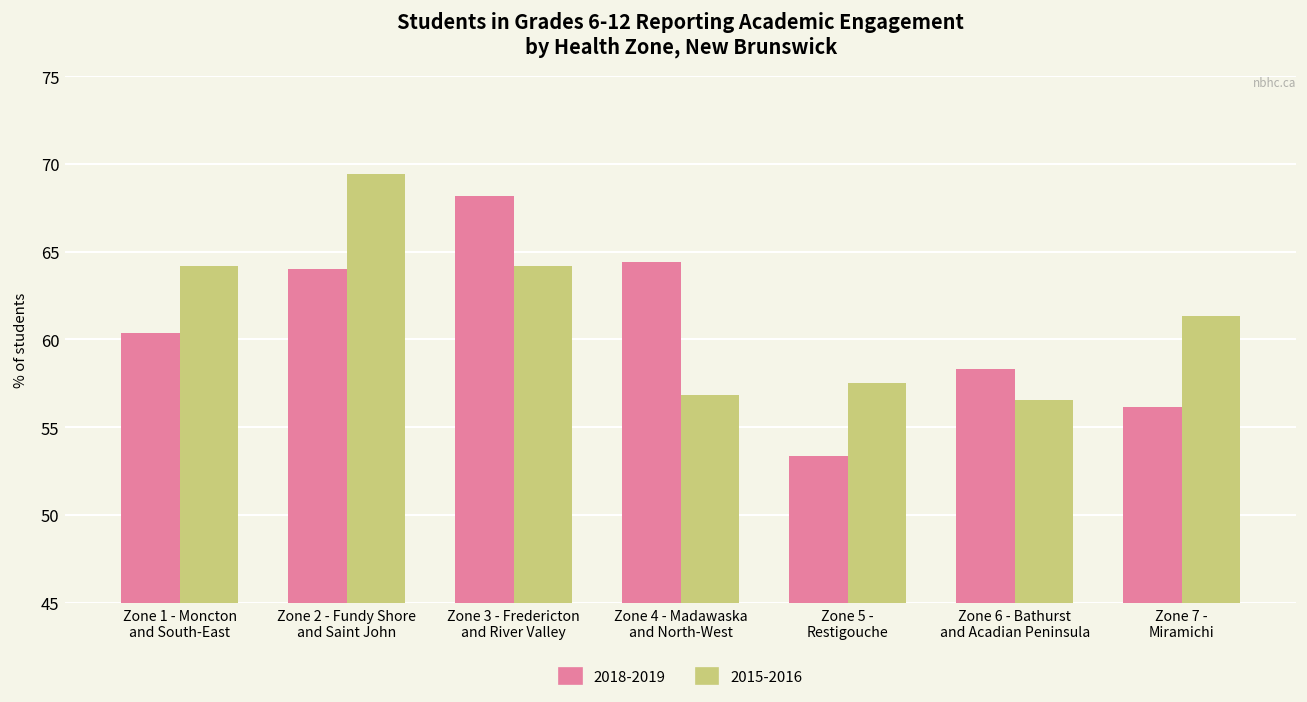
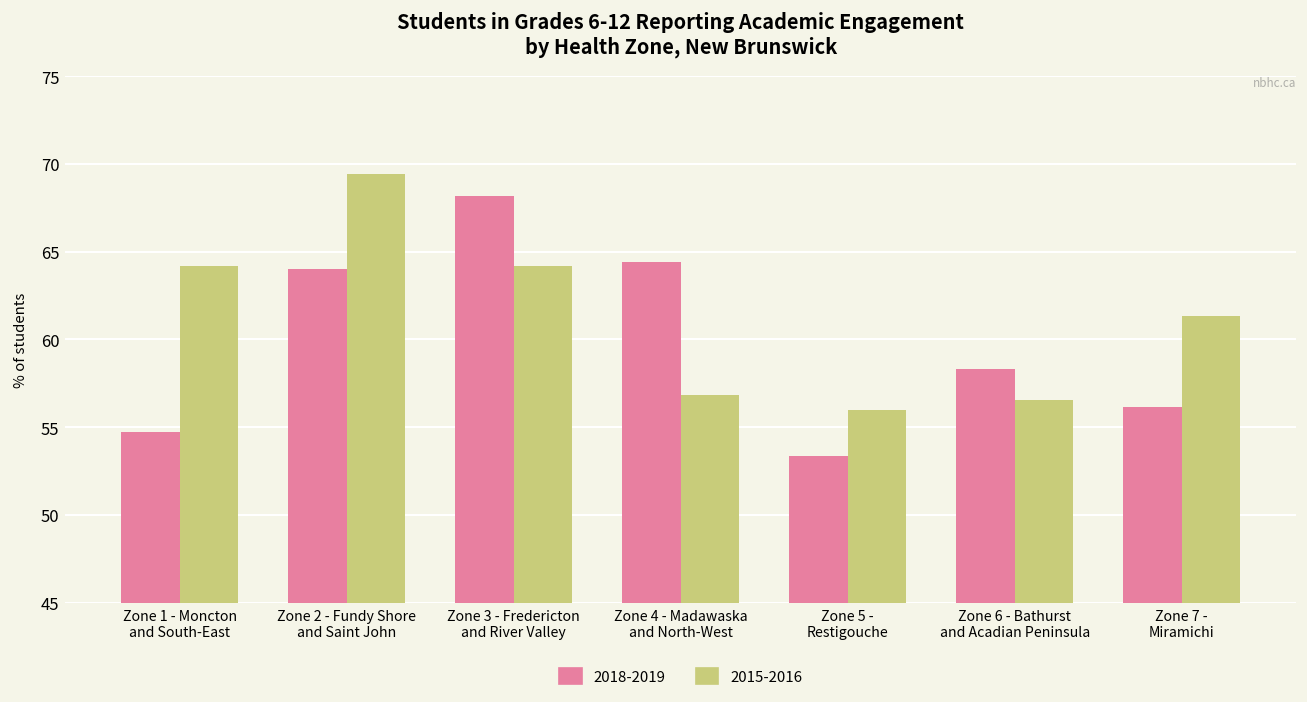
  {
    "2018-2019": {
-     "Zone 1 - Moncton and South-East": 60.4,
+     "Zone 1 - Moncton and South-East": 54.7,
      "Zone 2 - Fundy Shore and Saint John": 64.0,
      "Zone 3 - Fredericton and River Valley": 68.2,
      "Zone 4 - Madawaska and North-West": 64.4,
      "Zone 5 - Restigouche": 53.4,
      "Zone 6 - Bathurst and Acadian Peninsula": 58.3,
      "Zone 7 - Miramichi": 56.1
    },
    "2015-2016": {
      "Zone 1 - Moncton and South-East": 64.2,
      "Zone 2 - Fundy Shore and Saint John": 69.4,
      "Zone 3 - Fredericton and River Valley": 64.2,
      "Zone 4 - Madawaska and North-West": 56.9,
-     "Zone 5 - Restigouche": 57.5,
+     "Zone 5 - Restigouche": 56.0,
      "Zone 6 - Bathurst and Acadian Peninsula": 56.5,
      "Zone 7 - Miramichi": 61.3
    }
  }
